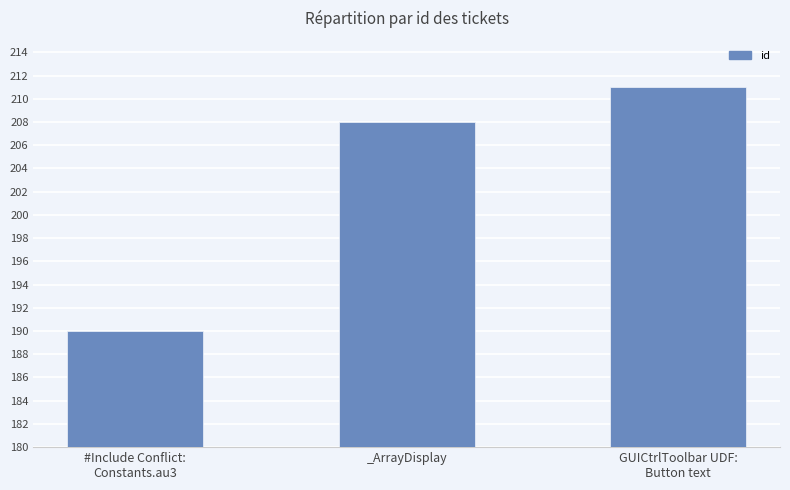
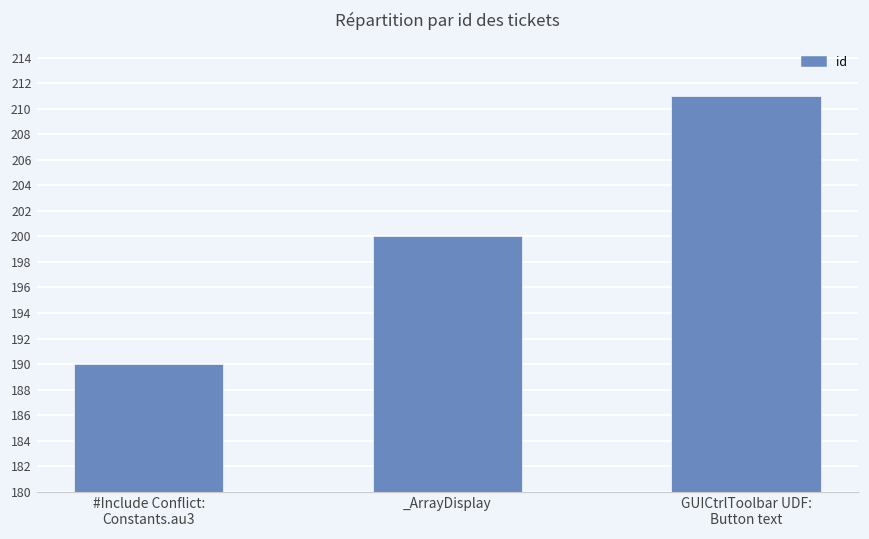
  {
    "#Include Conflict: Constants.au3": 190,
-   "_ArrayDisplay": 208,
+   "_ArrayDisplay": 200,
    "GUICtrlToolbar UDF: Button text": 211
  }
